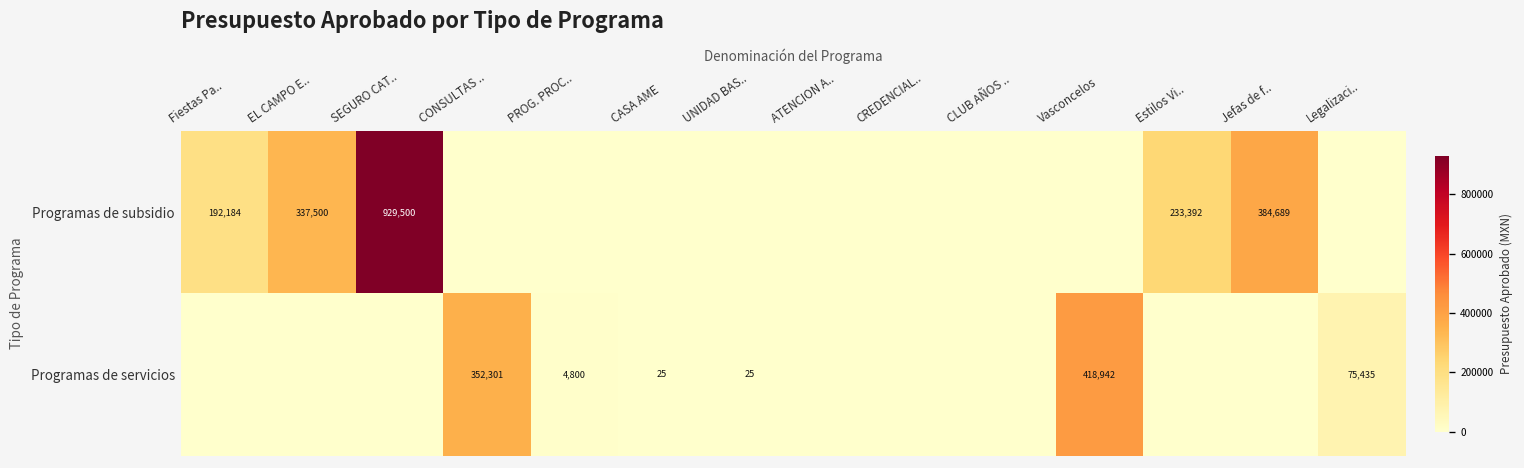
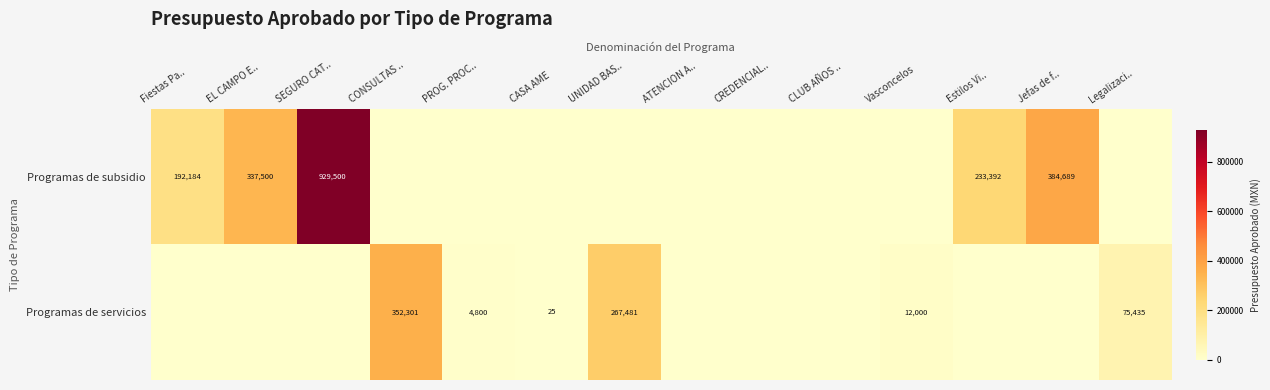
  {
    "Programas de subsidio": {
      "Fiestas Pa..": "192,184",
      "EL CAMPO E..": "337,500",
      "SEGURO CAT..": "929,500",
      "Estilos Vi..": "233,392",
      "Jefas de f..": "384,689"
    },
    "Programas de servicios": {
      "CONSULTAS ..": "352,301",
      "PROG. PROC..": "4,800",
      "CASA AME": "25",
-     "UNIDAD BAS..": "25",
-     "Vasconcelos": "418,942",
+     "UNIDAD BAS..": "267,481",
+     "Vasconcelos": "12,000",
      "Legalizaci..": "75,435"
    }
  }
